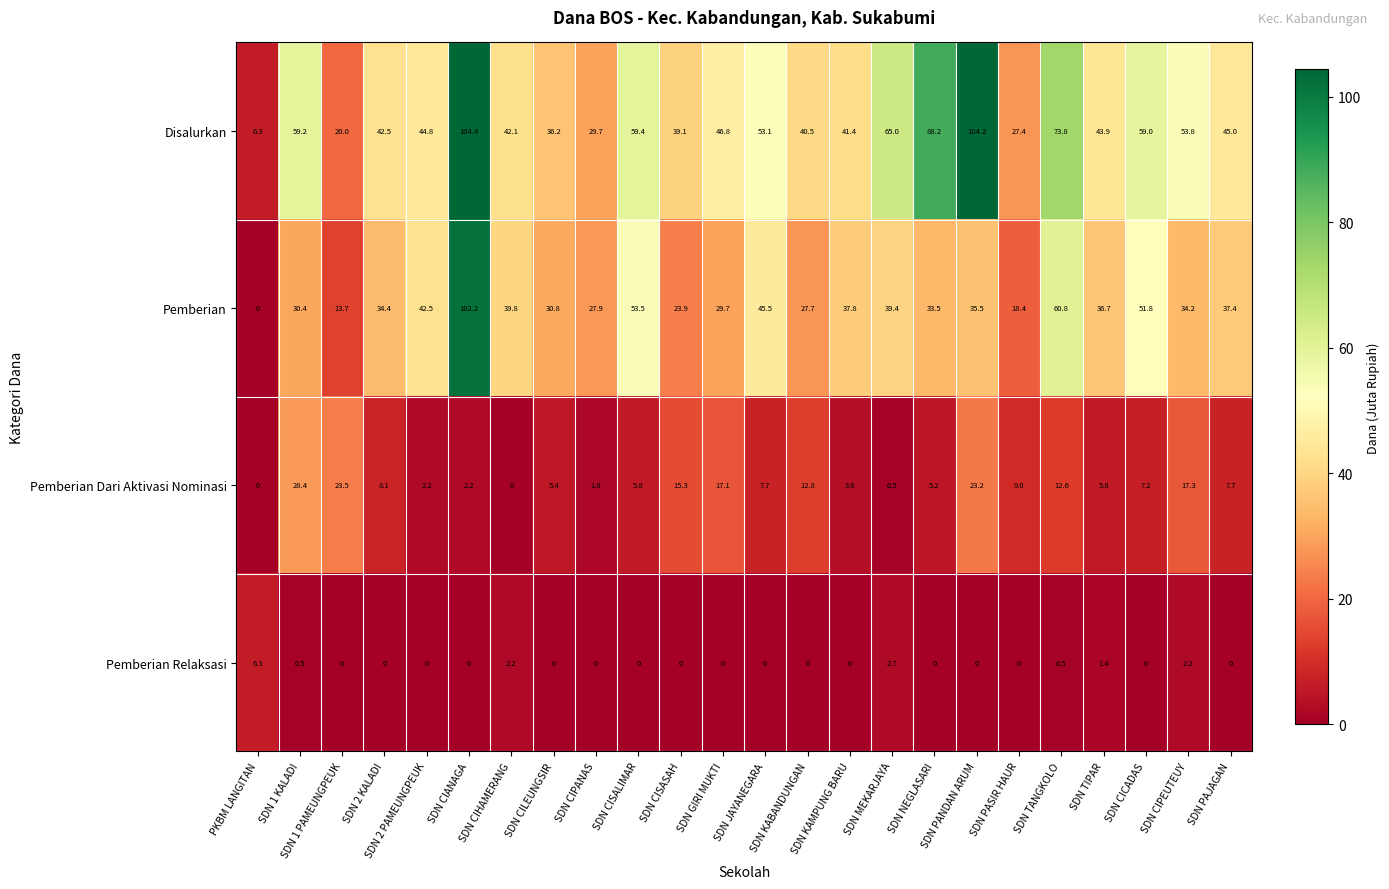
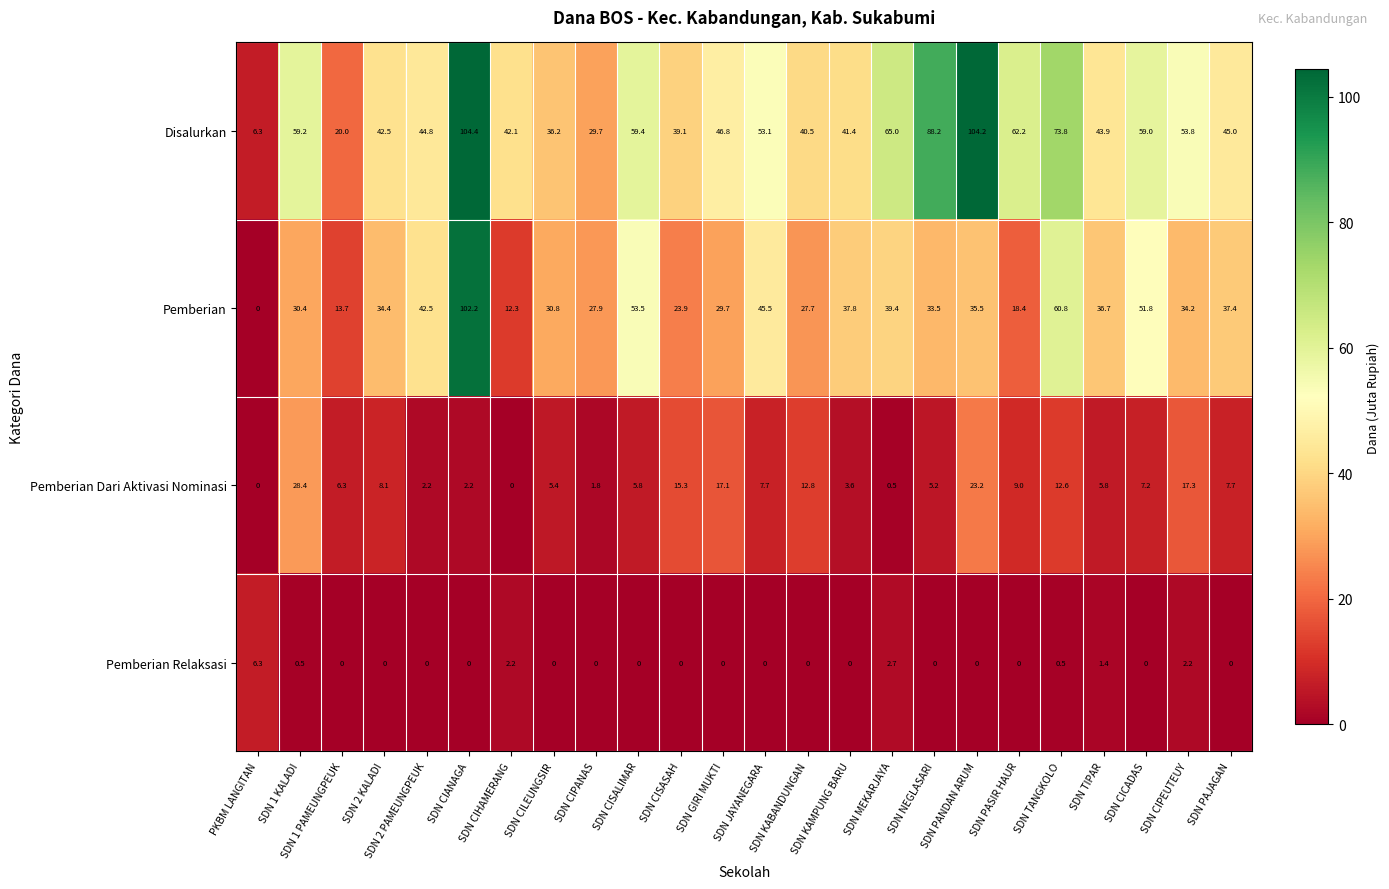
  {
    "Disalurkan": {
      "PKBM LANGITAN": 6.3,
      "SDN 1 KALADI": 59.2,
      "SDN 1 PAMEUNGPEUK": 20.0,
      "SDN 2 KALADI": 42.5,
      "SDN 2 PAMEUNGPEUK": 44.8,
      "SDN CIANAGA": 104.4,
      "SDN CIHAMERANG": 42.1,
      "SDN CILEUNGSIR": 36.2,
      "SDN CIPANAS": 29.7,
      "SDN CISALIMAR": 59.4,
      "SDN CISASAH": 39.1,
      "SDN GIRI MUKTI": 46.8,
      "SDN JAYANEGARA": 53.1,
      "SDN KABANDUNGAN": 40.5,
      "SDN KAMPUNG BARU": 41.4,
      "SDN MEKARJAYA": 65.0,
      "SDN NEGLASARI": 88.2,
      "SDN PANDAN ARUM": 104.2,
-     "SDN PASIR HAUR": 27.4,
+     "SDN PASIR HAUR": 62.2,
      "SDN TANGKOLO": 73.8,
      "SDN TIPAR": 43.9,
      "SDN CICADAS": 59.0,
      "SDN CIPEUTEUY": 53.8,
      "SDN PAJAGAN": 45.0
    },
    "Pemberian": {
      "PKBM LANGITAN": 0,
      "SDN 1 KALADI": 30.4,
      "SDN 1 PAMEUNGPEUK": 13.7,
      "SDN 2 KALADI": 34.4,
      "SDN 2 PAMEUNGPEUK": 42.5,
      "SDN CIANAGA": 102.2,
-     "SDN CIHAMERANG": 39.8,
+     "SDN CIHAMERANG": 12.3,
      "SDN CILEUNGSIR": 30.8,
      "SDN CIPANAS": 27.9,
      "SDN CISALIMAR": 53.5,
      "SDN CISASAH": 23.9,
      "SDN GIRI MUKTI": 29.7,
      "SDN JAYANEGARA": 45.5,
      "SDN KABANDUNGAN": 27.7,
      "SDN KAMPUNG BARU": 37.8,
      "SDN MEKARJAYA": 39.4,
      "SDN NEGLASARI": 33.5,
      "SDN PANDAN ARUM": 35.5,
      "SDN PASIR HAUR": 18.4,
      "SDN TANGKOLO": 60.8,
      "SDN TIPAR": 36.7,
      "SDN CICADAS": 51.8,
      "SDN CIPEUTEUY": 34.2,
      "SDN PAJAGAN": 37.4
    },
    "Pemberian Dari Aktivasi Nominasi": {
      "PKBM LANGITAN": 0,
      "SDN 1 KALADI": 28.4,
-     "SDN 1 PAMEUNGPEUK": 23.5,
+     "SDN 1 PAMEUNGPEUK": 6.3,
      "SDN 2 KALADI": 8.1,
      "SDN 2 PAMEUNGPEUK": 2.2,
      "SDN CIANAGA": 2.2,
      "SDN CIHAMERANG": 0,
      "SDN CILEUNGSIR": 5.4,
      "SDN CIPANAS": 1.8,
      "SDN CISALIMAR": 5.8,
      "SDN CISASAH": 15.3,
      "SDN GIRI MUKTI": 17.1,
      "SDN JAYANEGARA": 7.7,
      "SDN KABANDUNGAN": 12.8,
      "SDN KAMPUNG BARU": 3.6,
      "SDN MEKARJAYA": 0.5,
      "SDN NEGLASARI": 5.2,
      "SDN PANDAN ARUM": 23.2,
      "SDN PASIR HAUR": 9.0,
      "SDN TANGKOLO": 12.6,
      "SDN TIPAR": 5.8,
      "SDN CICADAS": 7.2,
      "SDN CIPEUTEUY": 17.3,
      "SDN PAJAGAN": 7.7
    },
    "Pemberian Relaksasi": {
      "PKBM LANGITAN": 6.3,
      "SDN 1 KALADI": 0.5,
      "SDN 1 PAMEUNGPEUK": 0,
      "SDN 2 KALADI": 0,
      "SDN 2 PAMEUNGPEUK": 0,
      "SDN CIANAGA": 0,
      "SDN CIHAMERANG": 2.2,
      "SDN CILEUNGSIR": 0,
      "SDN CIPANAS": 0,
      "SDN CISALIMAR": 0,
      "SDN CISASAH": 0,
      "SDN GIRI MUKTI": 0,
      "SDN JAYANEGARA": 0,
      "SDN KABANDUNGAN": 0,
      "SDN KAMPUNG BARU": 0,
      "SDN MEKARJAYA": 2.7,
      "SDN NEGLASARI": 0,
      "SDN PANDAN ARUM": 0,
      "SDN PASIR HAUR": 0,
      "SDN TANGKOLO": 0.5,
      "SDN TIPAR": 1.4,
      "SDN CICADAS": 0,
      "SDN CIPEUTEUY": 2.2,
      "SDN PAJAGAN": 0
    }
  }
